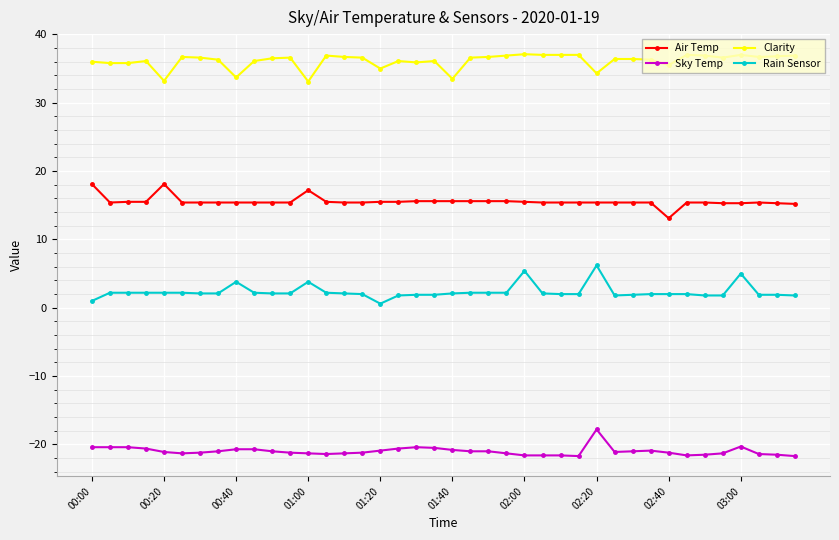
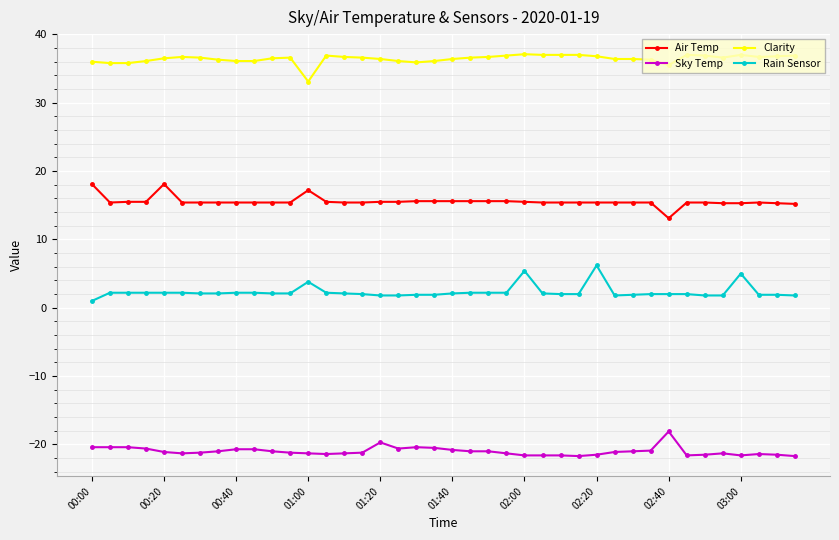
  {
    "Air Temp": {
      "00:00": 18,
      "00:20": 18,
      "00:40": 15,
      "01:00": 17,
      "01:20": 16,
      "01:40": 16,
      "02:00": 16,
      "02:20": 15,
      "02:40": 13,
      "03:00": 15
    },
    "Sky Temp": {
      "00:00": -20,
      "00:20": -21,
      "00:40": -21,
      "01:00": -21,
-     "01:20": -21,
+     "01:20": -20,
      "01:40": -21,
      "02:00": -22,
-     "02:20": -18,
-     "02:40": -21,
-     "03:00": -20
+     "02:20": -22,
+     "02:40": -18,
+     "03:00": -22
    },
    "Clarity": {
      "00:00": 36,
-     "00:20": 33,
-     "00:40": 34,
+     "00:20": 37,
+     "00:40": 36,
      "01:00": 33,
-     "01:20": 35,
-     "01:40": 34,
+     "01:20": 36,
+     "01:40": 36,
      "02:00": 37,
-     "02:20": 34
+     "02:20": 37
    },
    "Rain Sensor": {
      "00:00": 1,
      "00:20": 2,
-     "00:40": 4,
+     "00:40": 2,
      "01:00": 4,
-     "01:20": 1,
+     "01:20": 2,
      "01:40": 2,
      "02:00": 5,
      "02:20": 6,
      "02:40": 2,
      "03:00": 5
    }
  }
